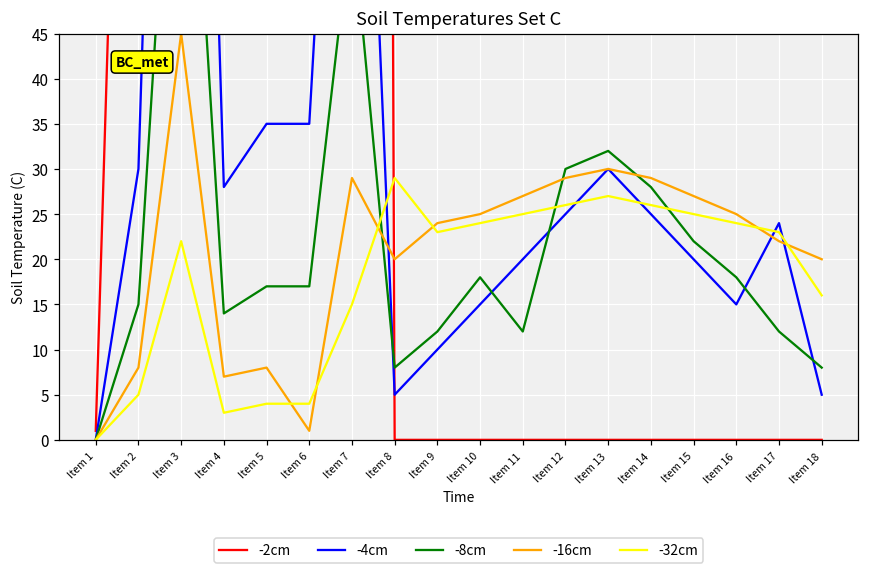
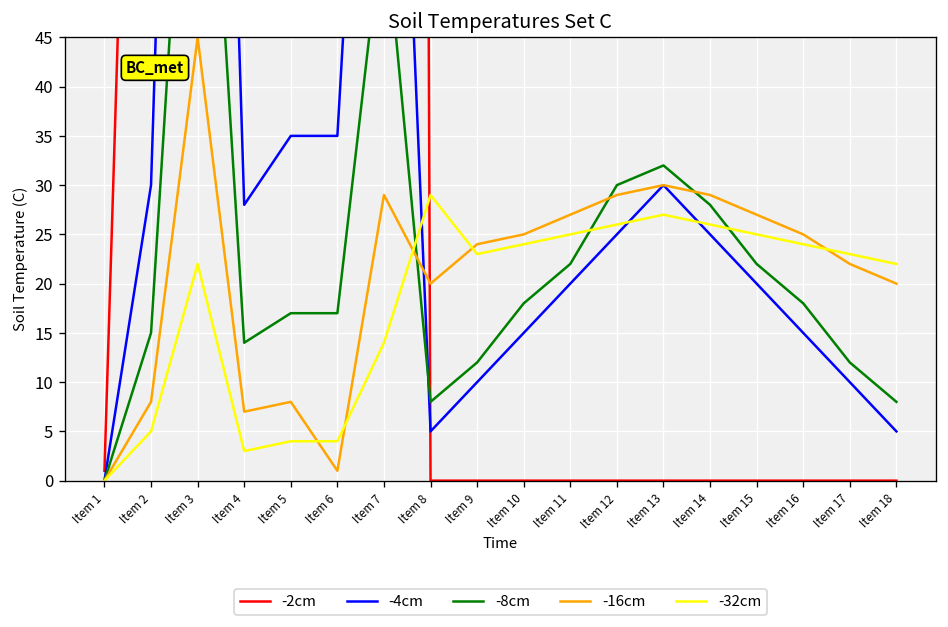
  {
    "-2cm": {
      "Item 1": 1,
      "Item 8": 0,
      "Item 9": 0,
      "Item 10": 0,
      "Item 11": 0,
      "Item 12": 0,
      "Item 13": 0,
      "Item 14": 0,
      "Item 15": 0,
      "Item 16": 0,
      "Item 17": 0,
      "Item 18": 0
    },
    "-4cm": {
      "Item 2": 30,
      "Item 4": 28,
      "Item 5": 35,
      "Item 6": 35,
      "Item 8": 5,
      "Item 9": 10,
      "Item 10": 15,
      "Item 11": 20,
      "Item 12": 25,
      "Item 14": 25,
      "Item 15": 20,
      "Item 16": 15,
-     "Item 17": 24,
+     "Item 17": 10,
      "Item 18": 5
    },
    "-8cm": {
      "Item 2": 15,
      "Item 4": 14,
      "Item 5": 17,
      "Item 6": 17,
      "Item 8": 8,
      "Item 9": 12,
      "Item 10": 18,
-     "Item 11": 12,
+     "Item 11": 22,
      "Item 12": 30,
      "Item 13": 32,
      "Item 14": 28,
      "Item 15": 22,
      "Item 16": 18,
      "Item 17": 12,
      "Item 18": 8
    },
    "-16cm": {
      "Item 2": 8,
      "Item 3": 45,
      "Item 4": 7,
      "Item 5": 8,
      "Item 6": 1,
      "Item 7": 29,
      "Item 8": 20,
      "Item 9": 24,
      "Item 10": 25,
      "Item 11": 27,
      "Item 12": 29,
      "Item 14": 29,
      "Item 15": 27,
      "Item 16": 25,
      "Item 17": 22,
      "Item 18": 20
    },
    "-32cm": {
      "Item 2": 5,
      "Item 3": 22,
      "Item 4": 3,
      "Item 5": 4,
      "Item 6": 4,
-     "Item 7": 15,
+     "Item 7": 14,
      "Item 8": 29,
      "Item 9": 23,
      "Item 10": 24,
      "Item 11": 25,
      "Item 12": 26,
      "Item 13": 27,
      "Item 14": 26,
      "Item 15": 25,
      "Item 16": 24,
      "Item 17": 23,
-     "Item 18": 16
+     "Item 18": 22
    }
  }
